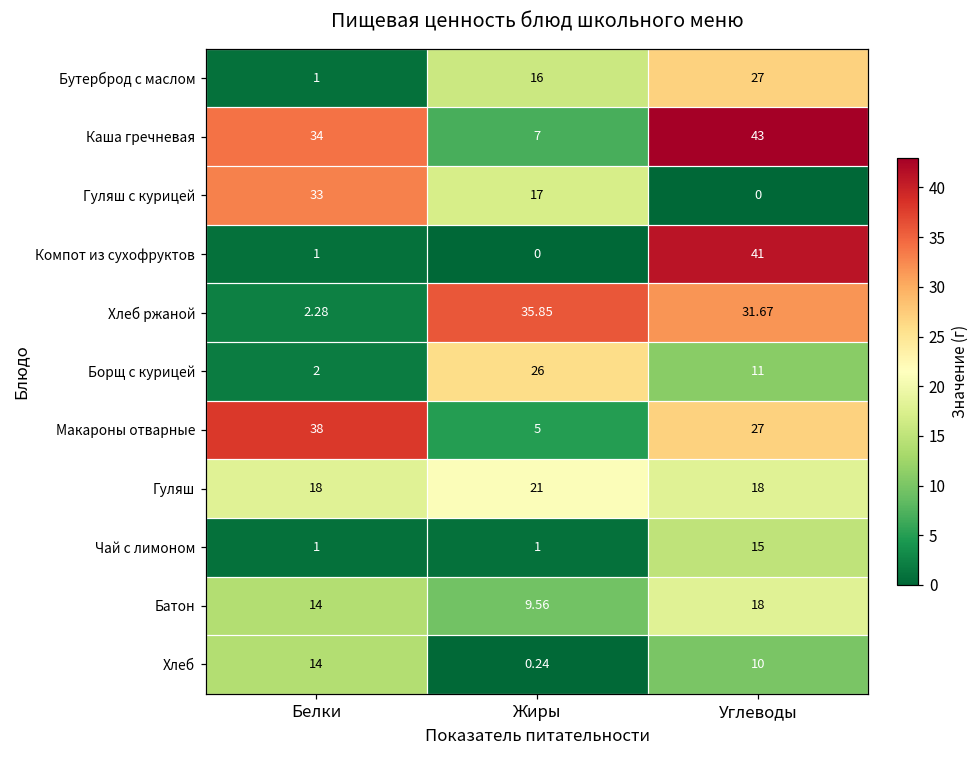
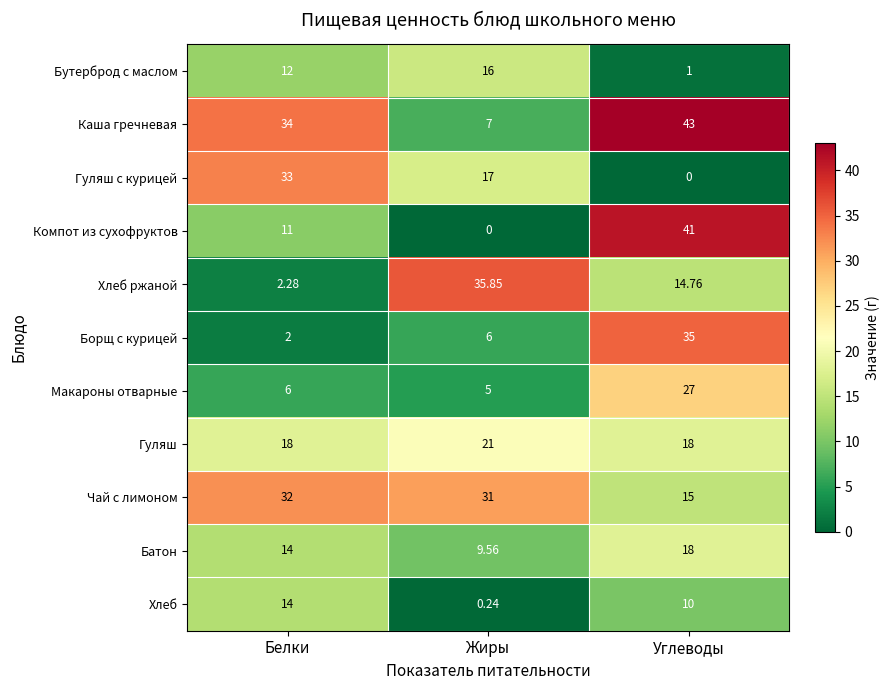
  {
    "Бутерброд с маслом": {
-     "Белки": 1,
+     "Белки": 12,
      "Жиры": 16,
-     "Углеводы": 27
+     "Углеводы": 1
    },
    "Каша гречневая": {
      "Белки": 34,
      "Жиры": 7,
      "Углеводы": 43
    },
    "Гуляш с курицей": {
      "Белки": 33,
      "Жиры": 17,
      "Углеводы": 0
    },
    "Компот из сухофруктов": {
-     "Белки": 1,
+     "Белки": 11,
      "Жиры": 0,
      "Углеводы": 41
    },
    "Хлеб ржаной": {
      "Белки": 2.28,
      "Жиры": 35.85,
-     "Углеводы": 31.67
+     "Углеводы": 14.76
    },
    "Борщ с курицей": {
      "Белки": 2,
-     "Жиры": 26,
-     "Углеводы": 11
+     "Жиры": 6,
+     "Углеводы": 35
    },
    "Макароны отварные": {
-     "Белки": 38,
+     "Белки": 6,
      "Жиры": 5,
      "Углеводы": 27
    },
    "Гуляш": {
      "Белки": 18,
      "Жиры": 21,
      "Углеводы": 18
    },
    "Чай с лимоном": {
-     "Белки": 1,
-     "Жиры": 1,
+     "Белки": 32,
+     "Жиры": 31,
      "Углеводы": 15
    },
    "Батон": {
      "Белки": 14,
      "Жиры": 9.56,
      "Углеводы": 18
    },
    "Хлеб": {
      "Белки": 14,
      "Жиры": 0.24,
      "Углеводы": 10
    }
  }
